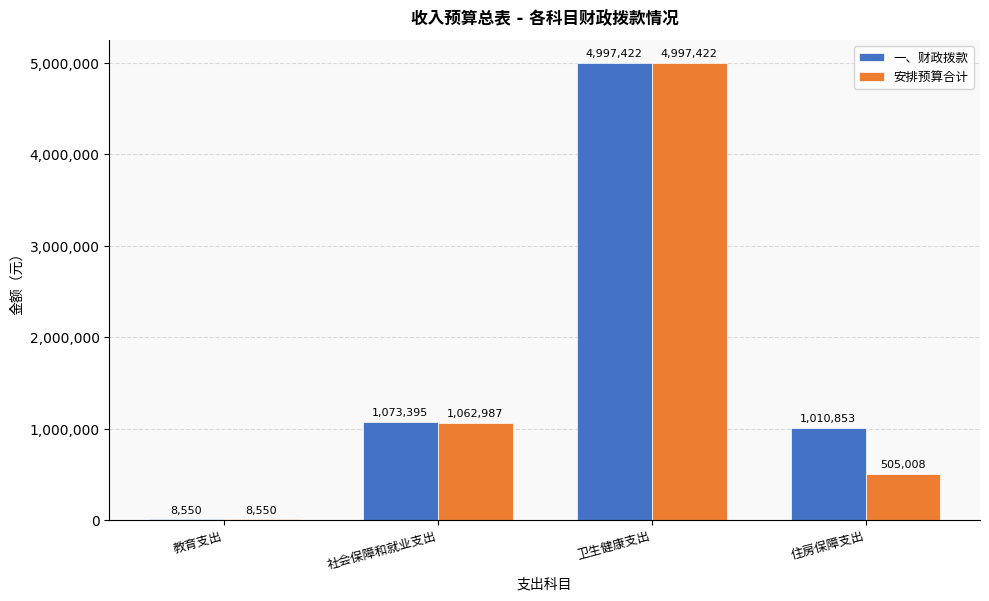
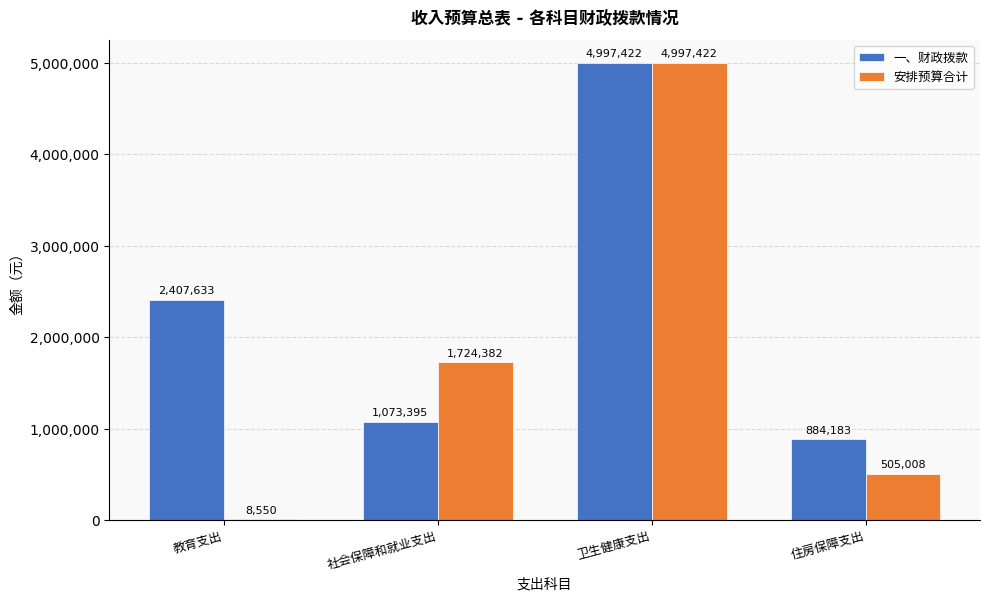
  {
    "一、财政拨款": {
-     "教育支出": "8,550",
+     "教育支出": "2,407,633",
      "社会保障和就业支出": "1,073,395",
      "卫生健康支出": "4,997,422",
-     "住房保障支出": "1,010,853"
+     "住房保障支出": "884,183"
    },
    "安排预算合计": {
      "教育支出": "8,550",
-     "社会保障和就业支出": "1,062,987",
+     "社会保障和就业支出": "1,724,382",
      "卫生健康支出": "4,997,422",
      "住房保障支出": "505,008"
    }
  }
